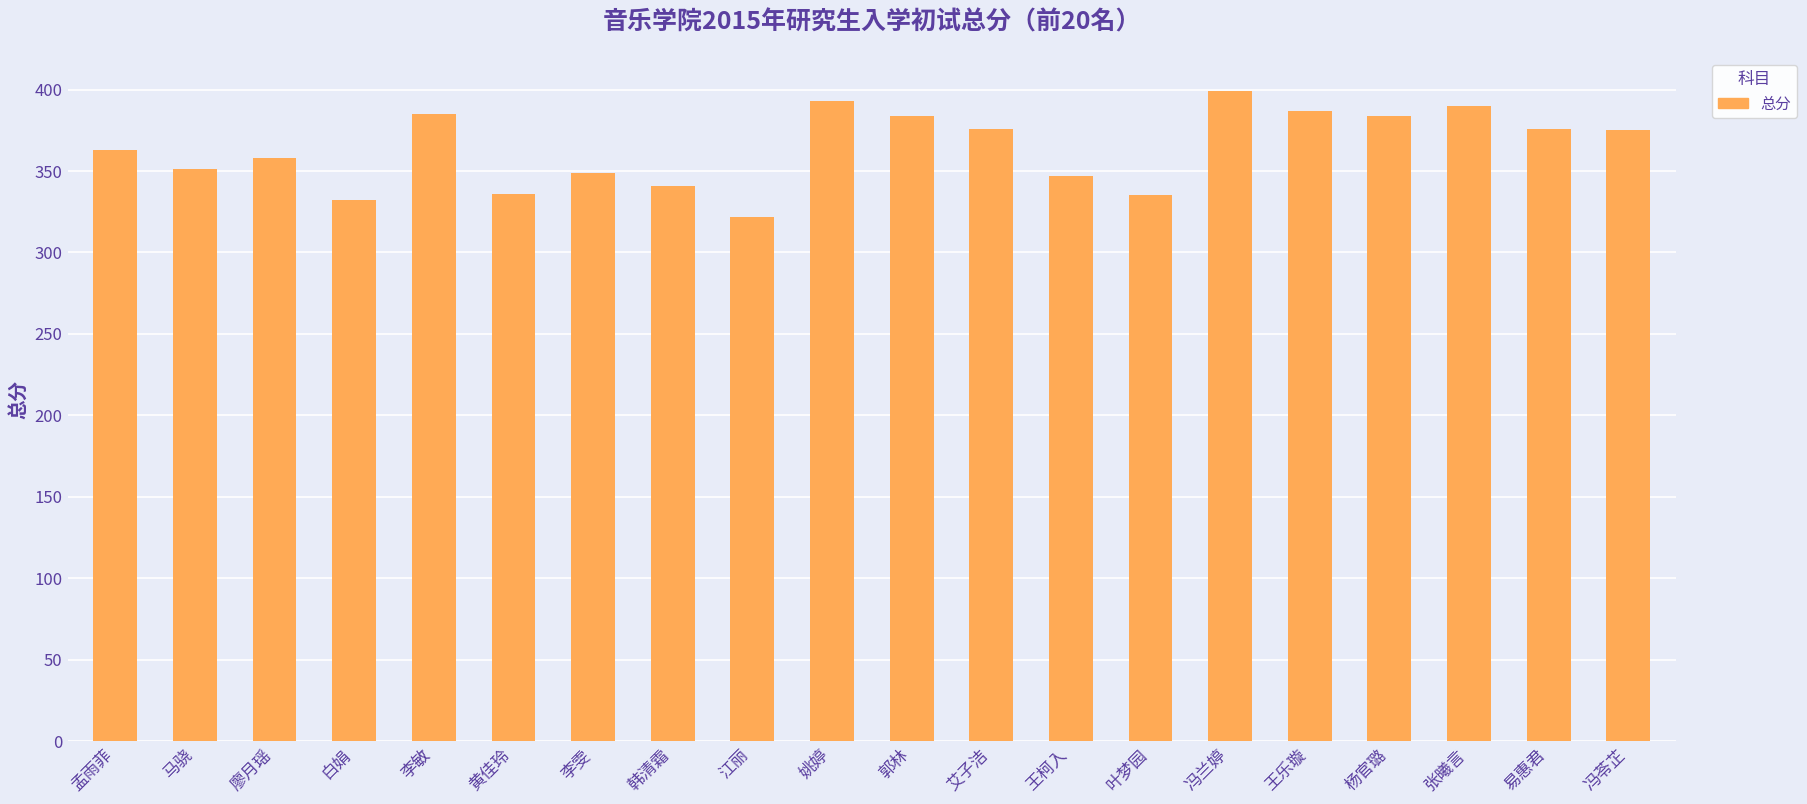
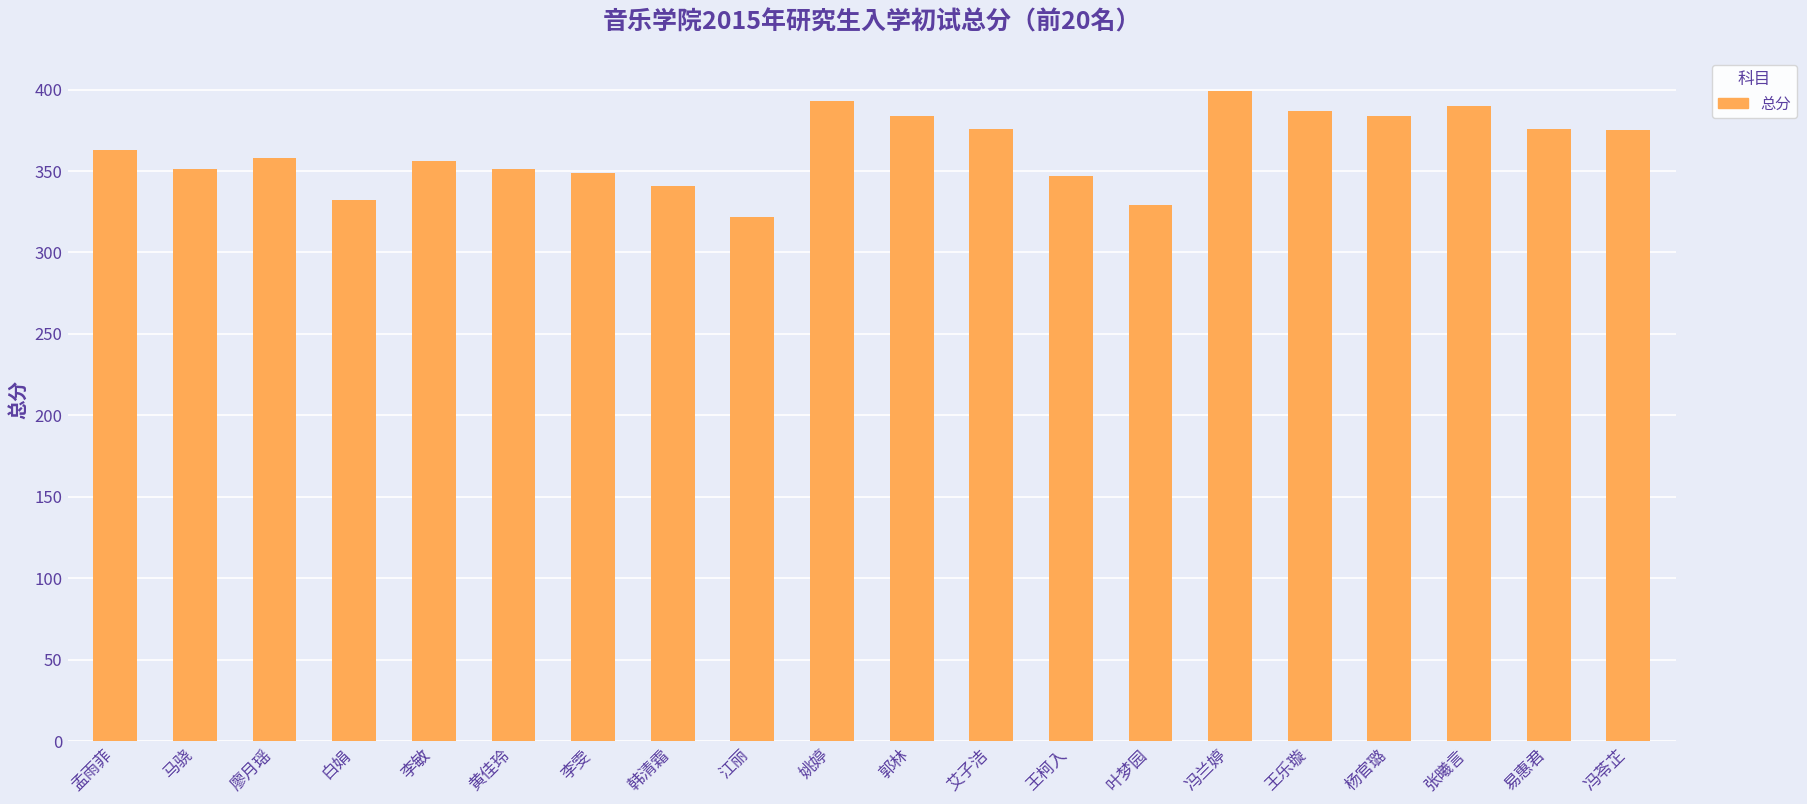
  {
    "孟雨菲": 363,
    "马骁": 351,
    "廖月瑶": 358,
    "白娟": 332,
-   "李敏": 385,
-   "黄佳玲": 336,
+   "李敏": 356,
+   "黄佳玲": 351,
    "李雯": 349,
    "韩清霜": 341,
    "江丽": 322,
    "姚婷": 393,
    "郭林": 384,
    "艾子洁": 376,
    "王柯入": 347,
-   "叶梦园": 335,
+   "叶梦园": 329,
    "冯兰婷": 399,
    "王乐璇": 387,
    "杨官璐": 384,
    "张曦言": 390,
    "易惠君": 376,
    "冯苓芷": 375
  }
